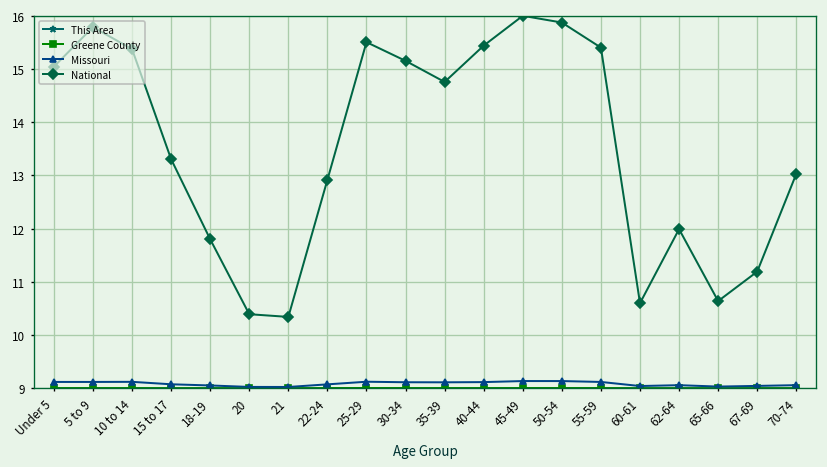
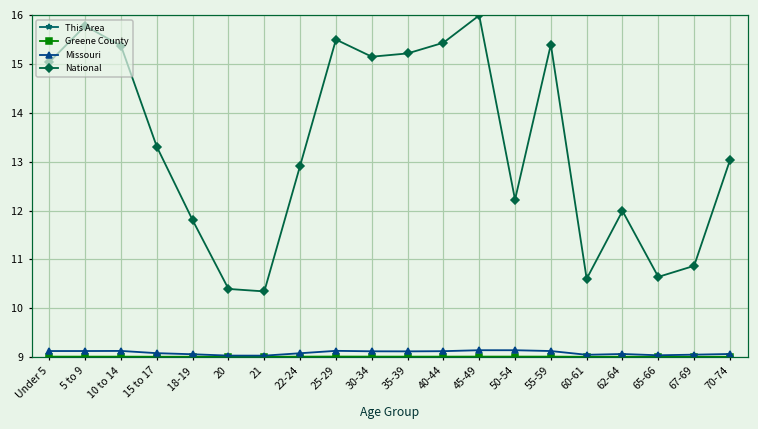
  {
    "Greene County": {
      "Under 5": 9.0,
      "5 to 9": 9.0,
      "10 to 14": 9.0,
      "15 to 17": 9.0,
      "22-24": 9.0,
      "25-29": 9.0,
      "30-34": 9.0,
      "35-39": 9.0,
      "40-44": 9.0,
      "45-49": 9.0,
      "50-54": 9.0,
      "55-59": 9.0,
      "62-64": 9.0,
      "70-74": 9.0
    },
    "Missouri": {
      "Under 5": 9.1,
      "5 to 9": 9.1,
      "10 to 14": 9.1,
      "15 to 17": 9.1,
      "22-24": 9.1,
      "25-29": 9.1,
      "30-34": 9.1,
      "35-39": 9.1,
      "40-44": 9.1,
      "45-49": 9.1,
      "50-54": 9.1,
      "55-59": 9.1
    },
    "National": {
      "15 to 17": 13.3,
      "18-19": 11.8,
      "20": 10.4,
      "21": 10.3,
      "22-24": 12.9,
      "25-29": 15.5,
      "30-34": 15.2,
-     "35-39": 14.8,
+     "35-39": 15.2,
      "40-44": 15.4,
      "45-49": 16.0,
-     "50-54": 15.9,
+     "50-54": 12.2,
      "55-59": 15.4,
      "60-61": 10.6,
      "62-64": 12.0,
      "65-66": 10.6,
-     "67-69": 11.2,
+     "67-69": 10.9,
      "70-74": 13.0
    }
  }
